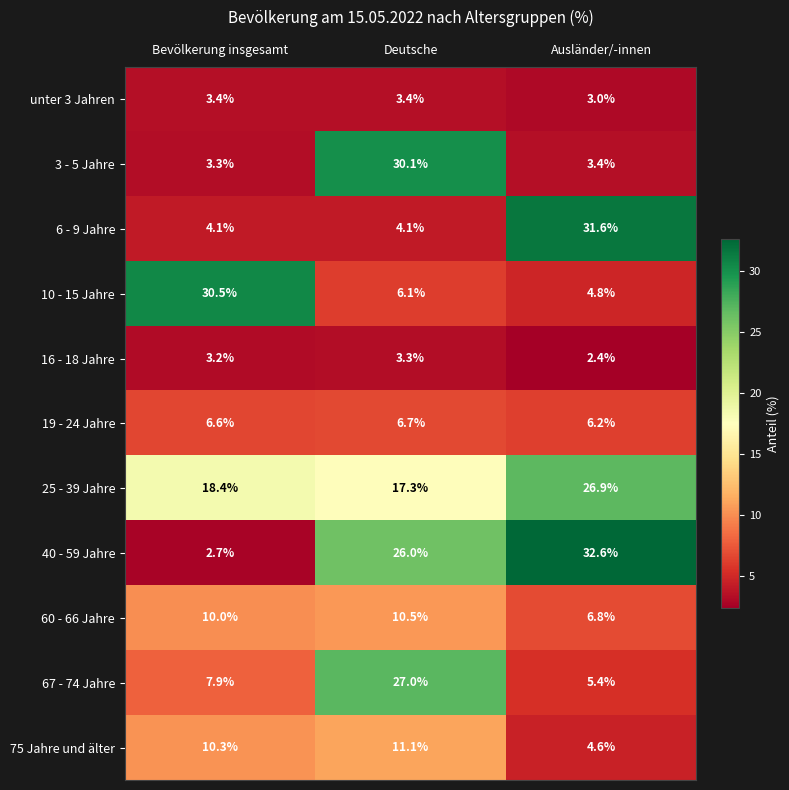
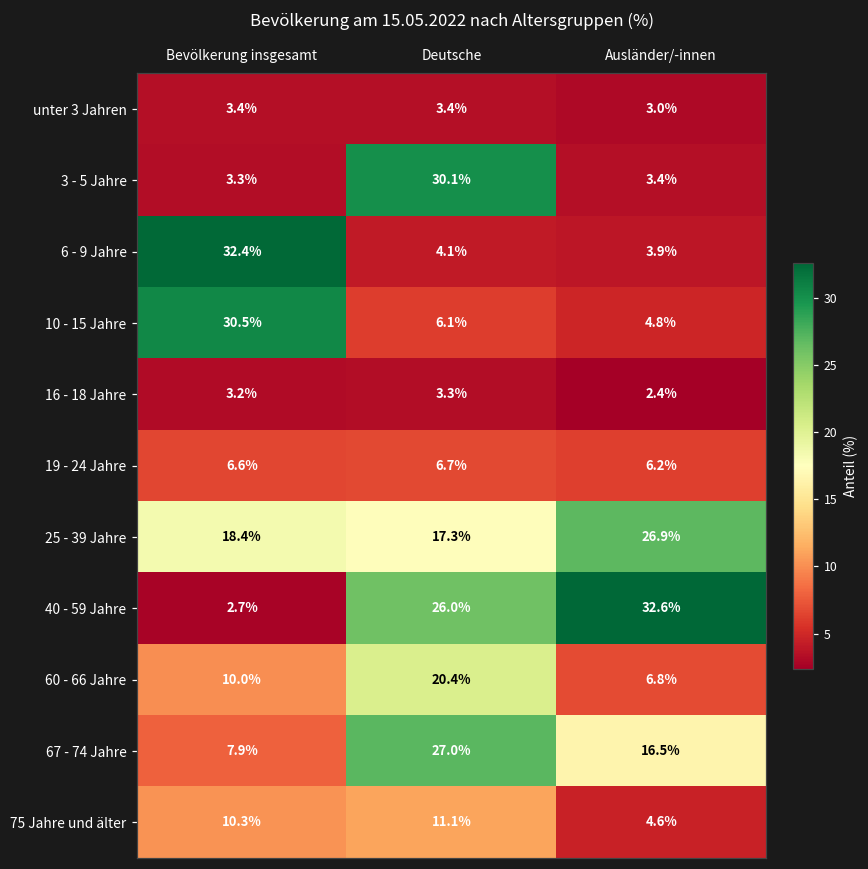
  {
    "unter 3 Jahren": {
      "Bevölkerung insgesamt": "3.4%",
      "Deutsche": "3.4%",
      "Ausländer/-innen": "3.0%"
    },
    "3 - 5 Jahre": {
      "Bevölkerung insgesamt": "3.3%",
      "Deutsche": "30.1%",
      "Ausländer/-innen": "3.4%"
    },
    "6 - 9 Jahre": {
-     "Bevölkerung insgesamt": "4.1%",
+     "Bevölkerung insgesamt": "32.4%",
      "Deutsche": "4.1%",
-     "Ausländer/-innen": "31.6%"
+     "Ausländer/-innen": "3.9%"
    },
    "10 - 15 Jahre": {
      "Bevölkerung insgesamt": "30.5%",
      "Deutsche": "6.1%",
      "Ausländer/-innen": "4.8%"
    },
    "16 - 18 Jahre": {
      "Bevölkerung insgesamt": "3.2%",
      "Deutsche": "3.3%",
      "Ausländer/-innen": "2.4%"
    },
    "19 - 24 Jahre": {
      "Bevölkerung insgesamt": "6.6%",
      "Deutsche": "6.7%",
      "Ausländer/-innen": "6.2%"
    },
    "25 - 39 Jahre": {
      "Bevölkerung insgesamt": "18.4%",
      "Deutsche": "17.3%",
      "Ausländer/-innen": "26.9%"
    },
    "40 - 59 Jahre": {
      "Bevölkerung insgesamt": "2.7%",
      "Deutsche": "26.0%",
      "Ausländer/-innen": "32.6%"
    },
    "60 - 66 Jahre": {
      "Bevölkerung insgesamt": "10.0%",
-     "Deutsche": "10.5%",
+     "Deutsche": "20.4%",
      "Ausländer/-innen": "6.8%"
    },
    "67 - 74 Jahre": {
      "Bevölkerung insgesamt": "7.9%",
      "Deutsche": "27.0%",
-     "Ausländer/-innen": "5.4%"
+     "Ausländer/-innen": "16.5%"
    },
    "75 Jahre und älter": {
      "Bevölkerung insgesamt": "10.3%",
      "Deutsche": "11.1%",
      "Ausländer/-innen": "4.6%"
    }
  }
